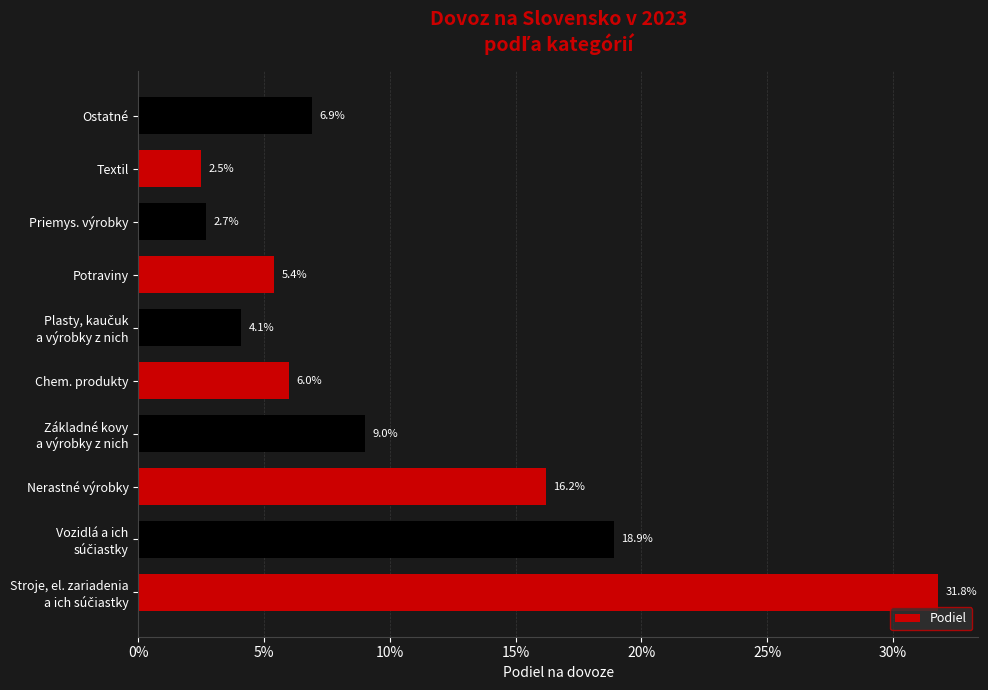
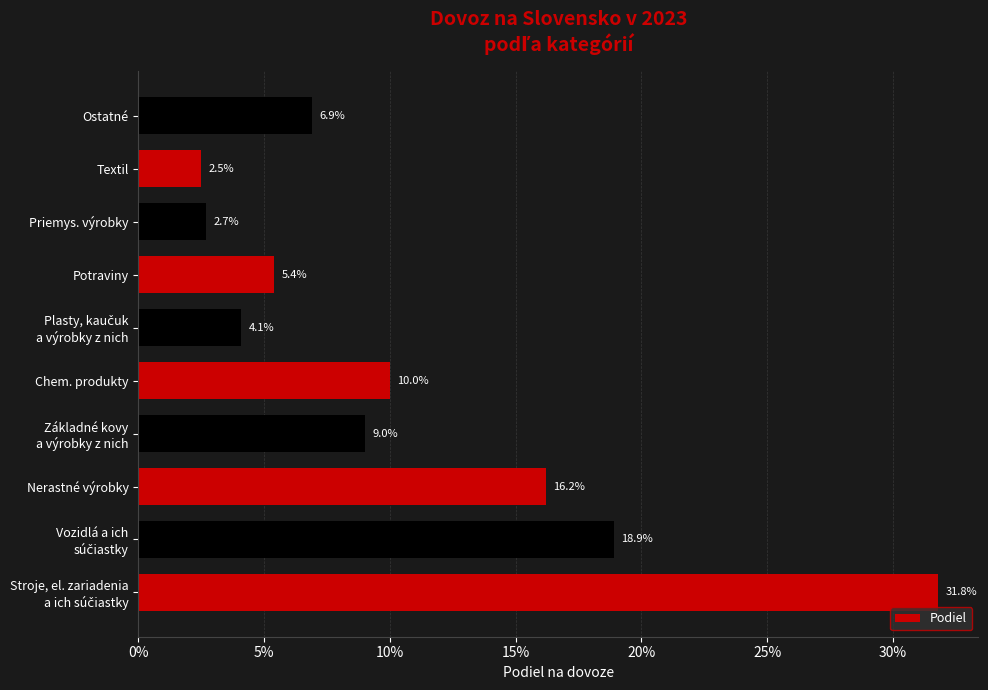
  {
    "Ostatné": "6.9%",
    "Textil": "2.5%",
    "Priemys. výrobky": "2.7%",
    "Potraviny": "5.4%",
    "Plasty, kaučuk a výrobky z nich": "4.1%",
-   "Chem. produkty": "6.0%",
+   "Chem. produkty": "10.0%",
    "Základné kovy a výrobky z nich": "9.0%",
    "Nerastné výrobky": "16.2%",
    "Vozidlá a ich súčiastky": "18.9%",
    "Stroje, el. zariadenia a ich súčiastky": "31.8%"
  }
